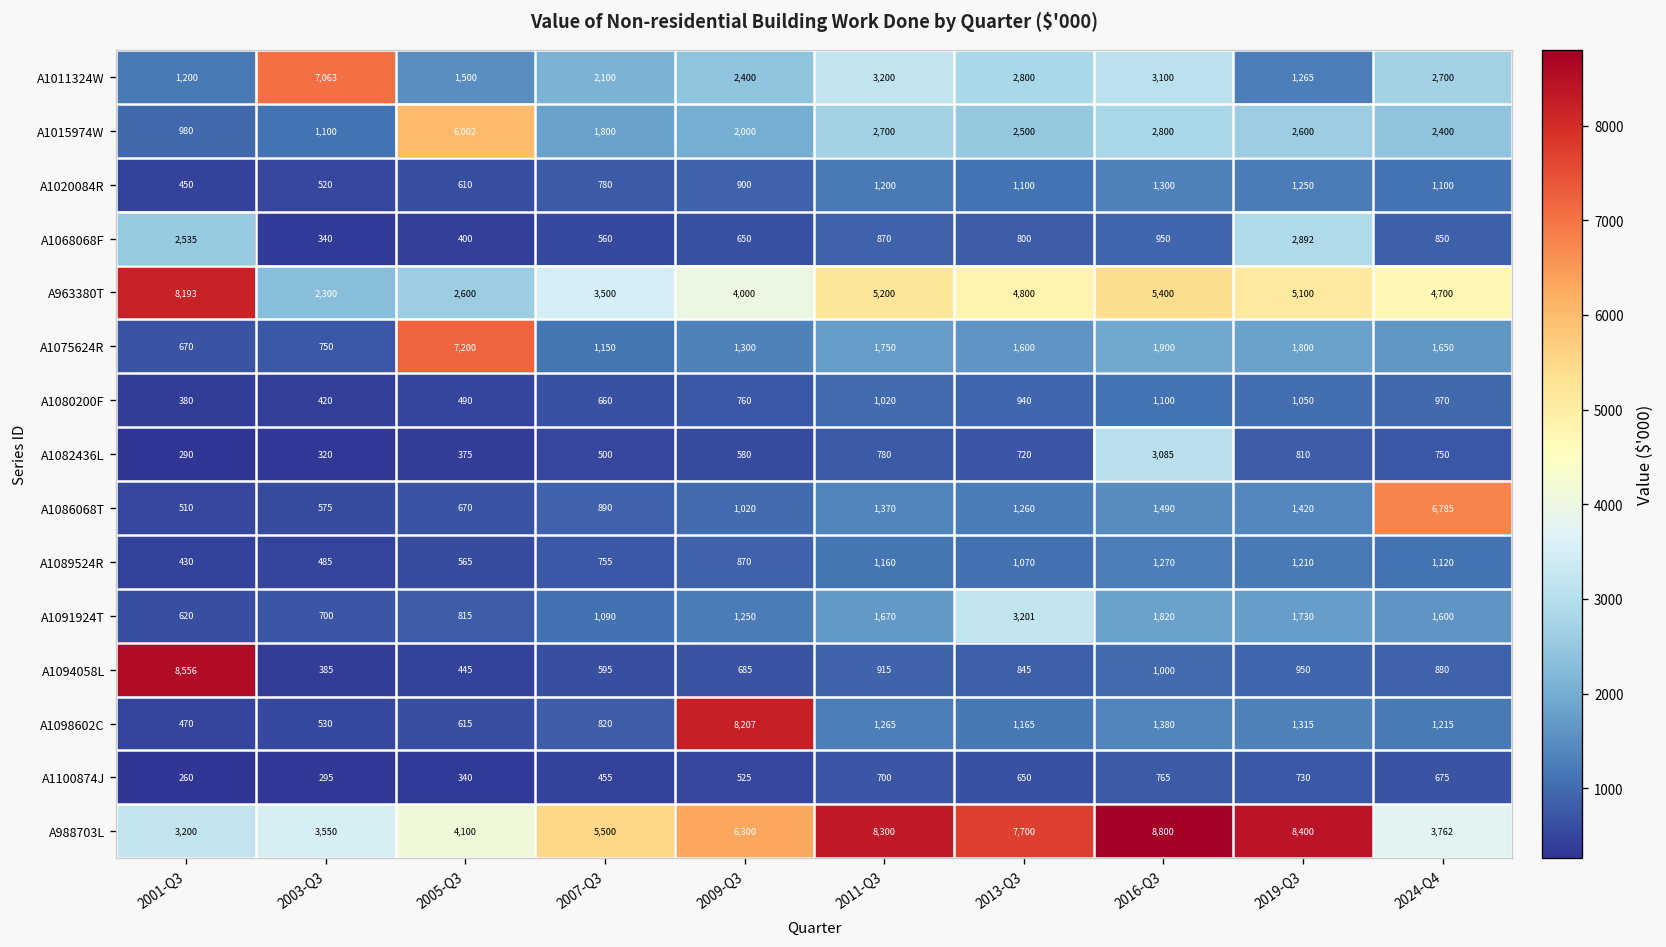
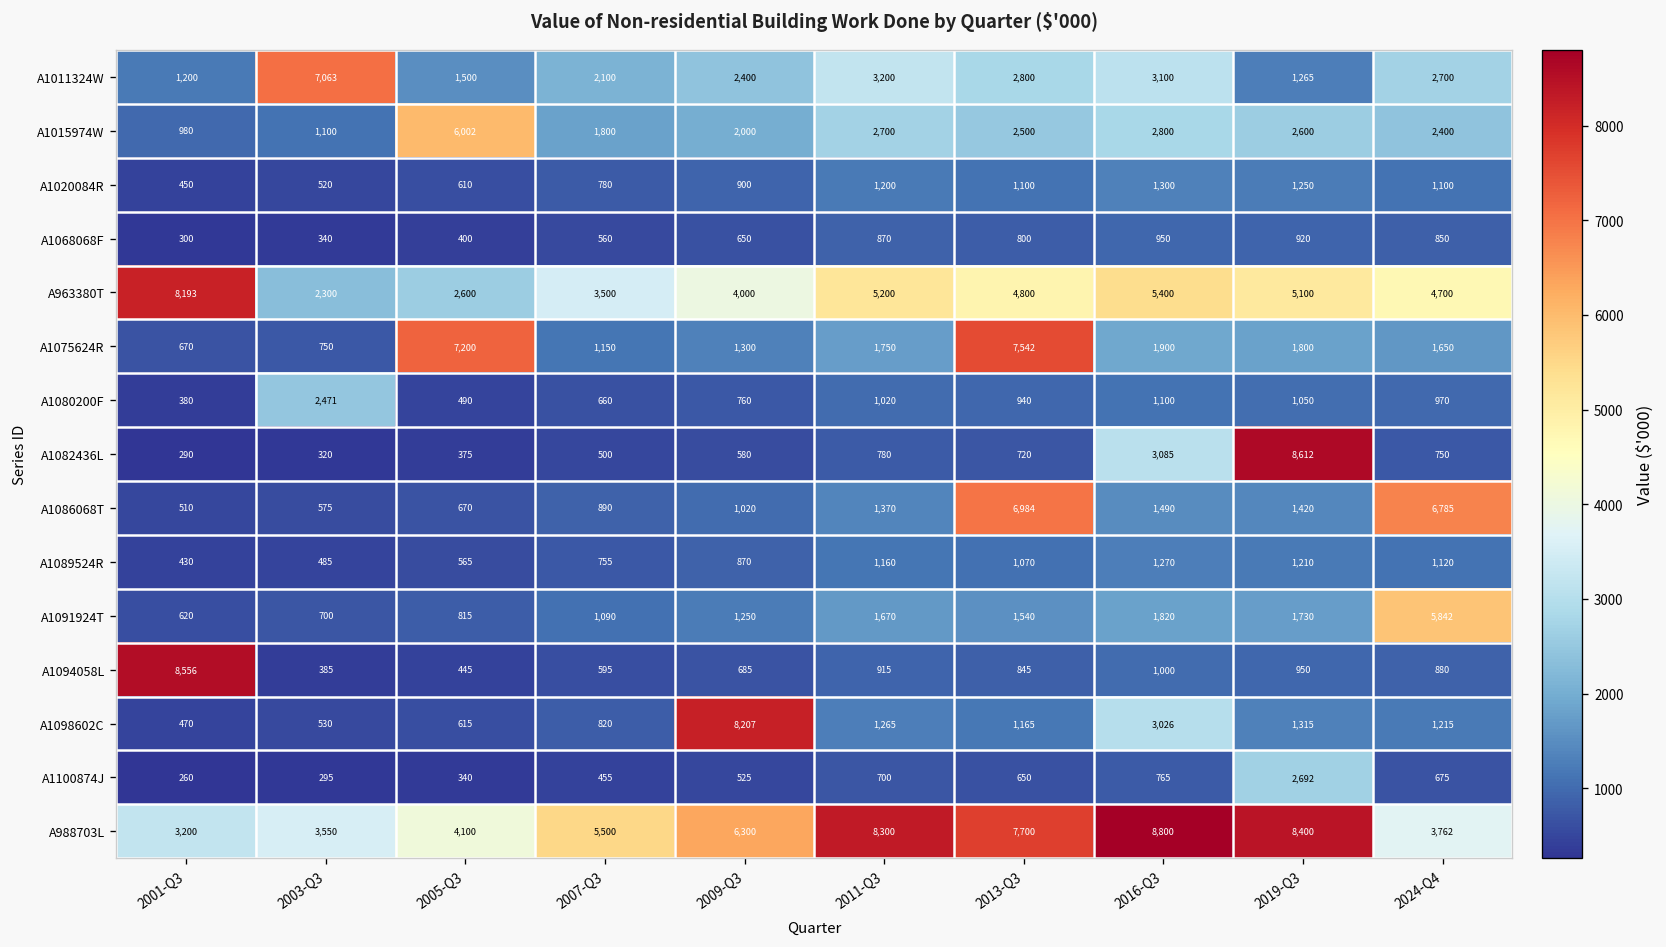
  {
    "A1011324W": {
      "2001-Q3": "1,200",
      "2003-Q3": "7,063",
      "2005-Q3": "1,500",
      "2007-Q3": "2,100",
      "2009-Q3": "2,400",
      "2011-Q3": "3,200",
      "2013-Q3": "2,800",
      "2016-Q3": "3,100",
      "2019-Q3": "1,265",
      "2024-Q4": "2,700"
    },
    "A1015974W": {
      "2001-Q3": "980",
      "2003-Q3": "1,100",
      "2005-Q3": "6,002",
      "2007-Q3": "1,800",
      "2009-Q3": "2,000",
      "2011-Q3": "2,700",
      "2013-Q3": "2,500",
      "2016-Q3": "2,800",
      "2019-Q3": "2,600",
      "2024-Q4": "2,400"
    },
    "A1020084R": {
      "2001-Q3": "450",
      "2003-Q3": "520",
      "2005-Q3": "610",
      "2007-Q3": "780",
      "2009-Q3": "900",
      "2011-Q3": "1,200",
      "2013-Q3": "1,100",
      "2016-Q3": "1,300",
      "2019-Q3": "1,250",
      "2024-Q4": "1,100"
    },
    "A1068068F": {
-     "2001-Q3": "2,535",
+     "2001-Q3": "300",
      "2003-Q3": "340",
      "2005-Q3": "400",
      "2007-Q3": "560",
      "2009-Q3": "650",
      "2011-Q3": "870",
      "2013-Q3": "800",
      "2016-Q3": "950",
-     "2019-Q3": "2,892",
+     "2019-Q3": "920",
      "2024-Q4": "850"
    },
    "A963380T": {
      "2001-Q3": "8,193",
      "2003-Q3": "2,300",
      "2005-Q3": "2,600",
      "2007-Q3": "3,500",
      "2009-Q3": "4,000",
      "2011-Q3": "5,200",
      "2013-Q3": "4,800",
      "2016-Q3": "5,400",
      "2019-Q3": "5,100",
      "2024-Q4": "4,700"
    },
    "A1075624R": {
      "2001-Q3": "670",
      "2003-Q3": "750",
      "2005-Q3": "7,200",
      "2007-Q3": "1,150",
      "2009-Q3": "1,300",
      "2011-Q3": "1,750",
-     "2013-Q3": "1,600",
+     "2013-Q3": "7,542",
      "2016-Q3": "1,900",
      "2019-Q3": "1,800",
      "2024-Q4": "1,650"
    },
    "A1080200F": {
      "2001-Q3": "380",
-     "2003-Q3": "420",
+     "2003-Q3": "2,471",
      "2005-Q3": "490",
      "2007-Q3": "660",
      "2009-Q3": "760",
      "2011-Q3": "1,020",
      "2013-Q3": "940",
      "2016-Q3": "1,100",
      "2019-Q3": "1,050",
      "2024-Q4": "970"
    },
    "A1082436L": {
      "2001-Q3": "290",
      "2003-Q3": "320",
      "2005-Q3": "375",
      "2007-Q3": "500",
      "2009-Q3": "580",
      "2011-Q3": "780",
      "2013-Q3": "720",
      "2016-Q3": "3,085",
-     "2019-Q3": "810",
+     "2019-Q3": "8,612",
      "2024-Q4": "750"
    },
    "A1086068T": {
      "2001-Q3": "510",
      "2003-Q3": "575",
      "2005-Q3": "670",
      "2007-Q3": "890",
      "2009-Q3": "1,020",
      "2011-Q3": "1,370",
-     "2013-Q3": "1,260",
+     "2013-Q3": "6,984",
      "2016-Q3": "1,490",
      "2019-Q3": "1,420",
      "2024-Q4": "6,785"
    },
    "A1089524R": {
      "2001-Q3": "430",
      "2003-Q3": "485",
      "2005-Q3": "565",
      "2007-Q3": "755",
      "2009-Q3": "870",
      "2011-Q3": "1,160",
      "2013-Q3": "1,070",
      "2016-Q3": "1,270",
      "2019-Q3": "1,210",
      "2024-Q4": "1,120"
    },
    "A1091924T": {
      "2001-Q3": "620",
      "2003-Q3": "700",
      "2005-Q3": "815",
      "2007-Q3": "1,090",
      "2009-Q3": "1,250",
      "2011-Q3": "1,670",
-     "2013-Q3": "3,201",
+     "2013-Q3": "1,540",
      "2016-Q3": "1,820",
      "2019-Q3": "1,730",
-     "2024-Q4": "1,600"
+     "2024-Q4": "5,842"
    },
    "A1094058L": {
      "2001-Q3": "8,556",
      "2003-Q3": "385",
      "2005-Q3": "445",
      "2007-Q3": "595",
      "2009-Q3": "685",
      "2011-Q3": "915",
      "2013-Q3": "845",
      "2016-Q3": "1,000",
      "2019-Q3": "950",
      "2024-Q4": "880"
    },
    "A1098602C": {
      "2001-Q3": "470",
      "2003-Q3": "530",
      "2005-Q3": "615",
      "2007-Q3": "820",
      "2009-Q3": "8,207",
      "2011-Q3": "1,265",
      "2013-Q3": "1,165",
-     "2016-Q3": "1,380",
+     "2016-Q3": "3,026",
      "2019-Q3": "1,315",
      "2024-Q4": "1,215"
    },
    "A1100874J": {
      "2001-Q3": "260",
      "2003-Q3": "295",
      "2005-Q3": "340",
      "2007-Q3": "455",
      "2009-Q3": "525",
      "2011-Q3": "700",
      "2013-Q3": "650",
      "2016-Q3": "765",
-     "2019-Q3": "730",
+     "2019-Q3": "2,692",
      "2024-Q4": "675"
    },
    "A988703L": {
      "2001-Q3": "3,200",
      "2003-Q3": "3,550",
      "2005-Q3": "4,100",
      "2007-Q3": "5,500",
      "2009-Q3": "6,300",
      "2011-Q3": "8,300",
      "2013-Q3": "7,700",
      "2016-Q3": "8,800",
      "2019-Q3": "8,400",
      "2024-Q4": "3,762"
    }
  }
